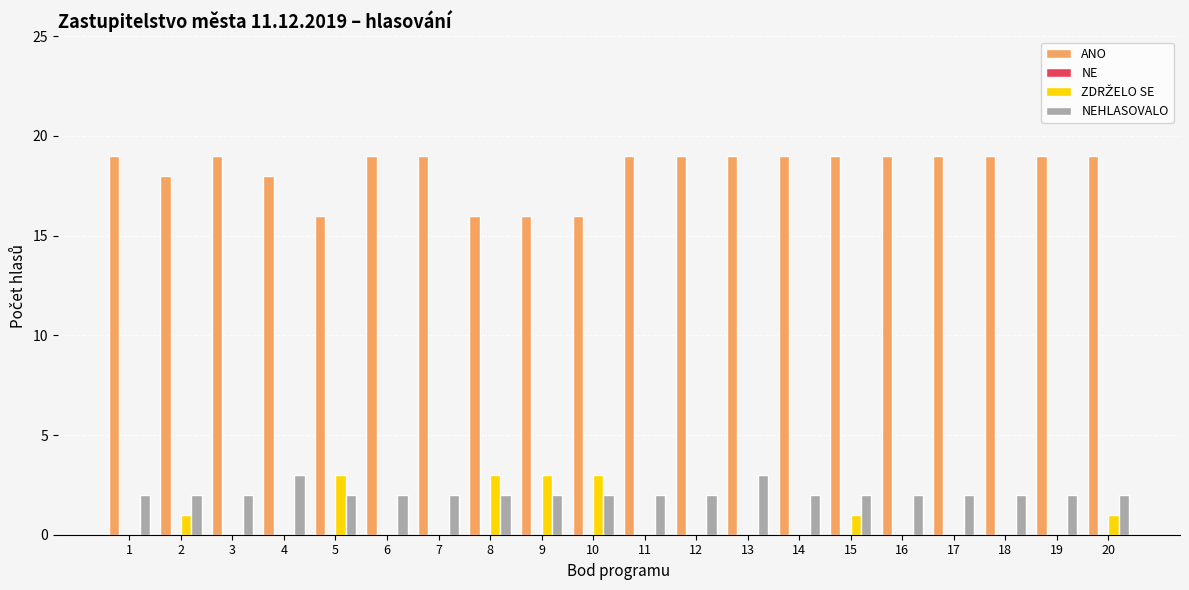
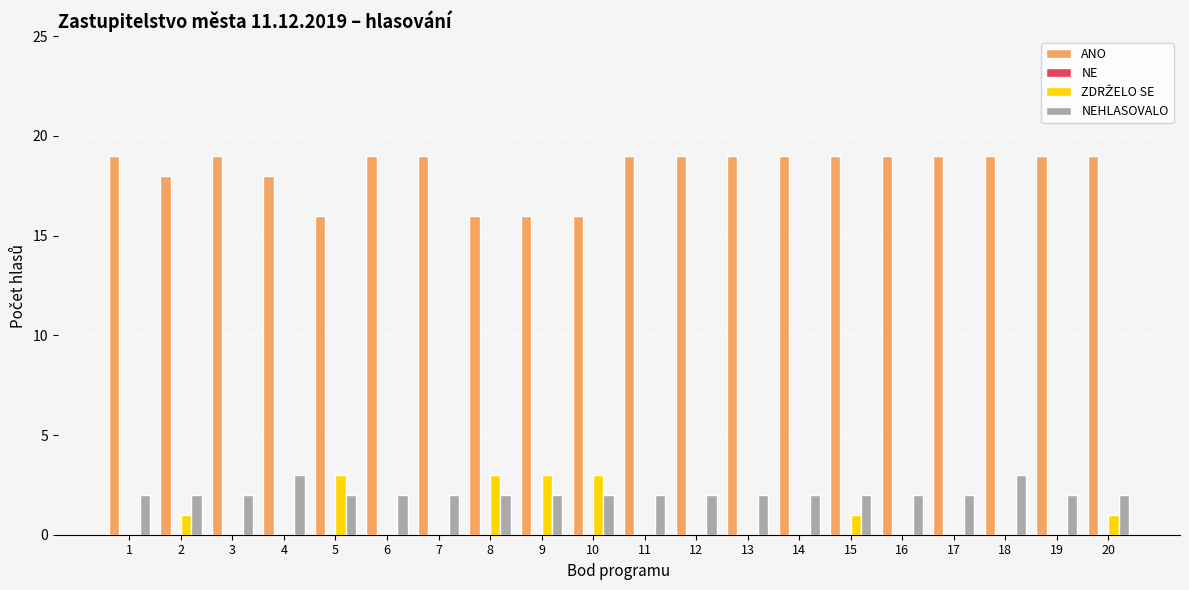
  {
    "ANO": {
      "1": 19,
      "2": 18,
      "3": 19,
      "4": 18,
      "5": 16,
      "6": 19,
      "7": 19,
      "8": 16,
      "9": 16,
      "10": 16,
      "11": 19,
      "12": 19,
      "13": 19,
      "14": 19,
      "15": 19,
      "16": 19,
      "17": 19,
      "18": 19,
      "19": 19,
      "20": 19
    },
    "NE": {
      "1": 0,
      "2": 0,
      "3": 0,
      "4": 0,
      "5": 0,
      "6": 0,
      "7": 0,
      "8": 0,
      "9": 0,
      "10": 0,
      "11": 0,
      "12": 0,
      "13": 0,
      "14": 0,
      "15": 0,
      "16": 0,
      "17": 0,
      "18": 0,
      "19": 0,
      "20": 0
    },
    "ZDRŽELO SE": {
      "1": 0,
      "2": 1,
      "3": 0,
      "4": 0,
      "5": 3,
      "6": 0,
      "7": 0,
      "8": 3,
      "9": 3,
      "10": 3,
      "11": 0,
      "12": 0,
      "13": 0,
      "14": 0,
      "15": 1,
      "16": 0,
      "17": 0,
      "18": 0,
      "19": 0,
      "20": 1
    },
    "NEHLASOVALO": {
      "1": 2,
      "2": 2,
      "3": 2,
      "4": 3,
      "5": 2,
      "6": 2,
      "7": 2,
      "8": 2,
      "9": 2,
      "10": 2,
      "11": 2,
      "12": 2,
-     "13": 3,
+     "13": 2,
      "14": 2,
      "15": 2,
      "16": 2,
      "17": 2,
-     "18": 2,
+     "18": 3,
      "19": 2,
      "20": 2
    }
  }
